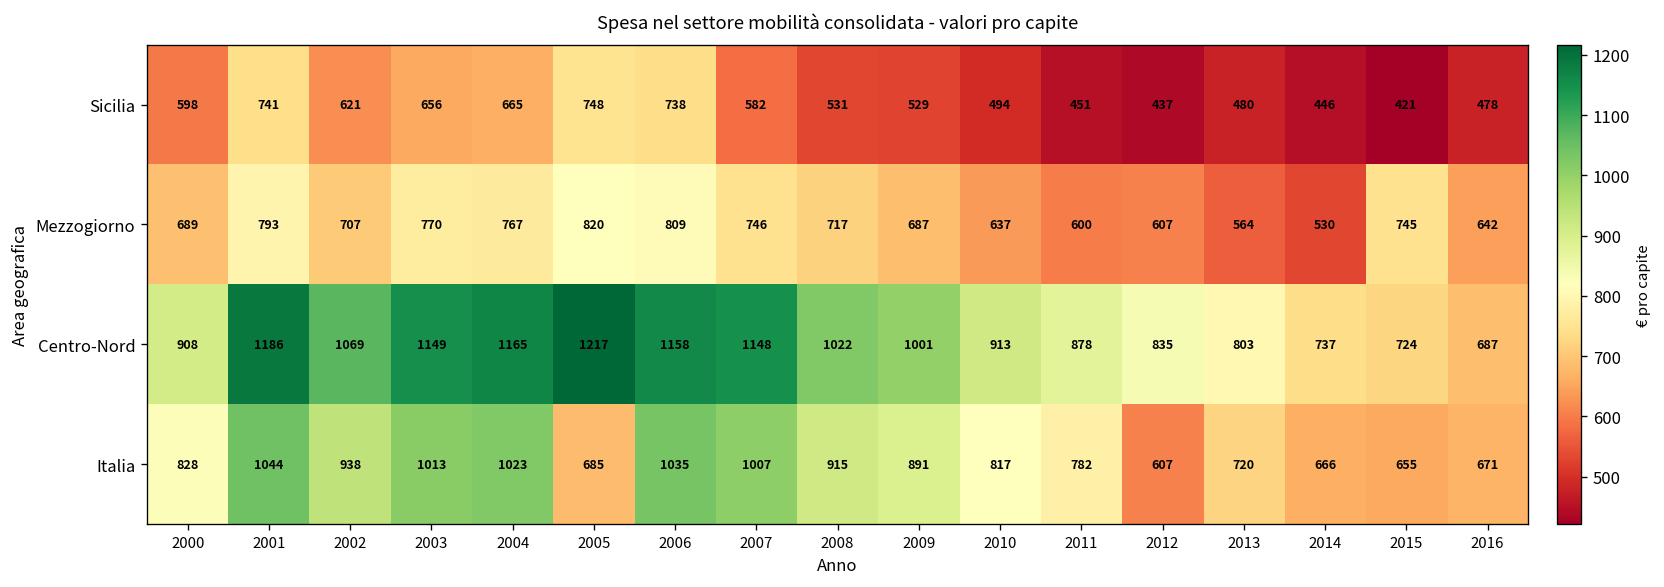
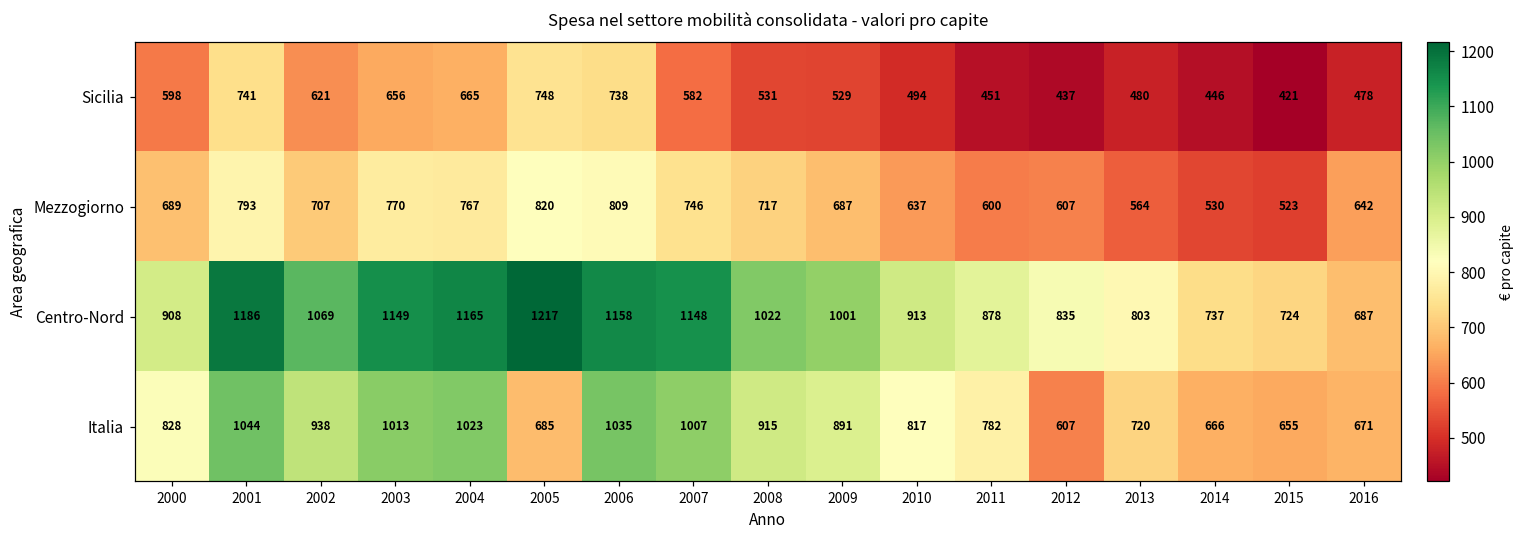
  {
    "Sicilia": {
      "2000": 598,
      "2001": 741,
      "2002": 621,
      "2003": 656,
      "2004": 665,
      "2005": 748,
      "2006": 738,
      "2007": 582,
      "2008": 531,
      "2009": 529,
      "2010": 494,
      "2011": 451,
      "2012": 437,
      "2013": 480,
      "2014": 446,
      "2015": 421,
      "2016": 478
    },
    "Mezzogiorno": {
      "2000": 689,
      "2001": 793,
      "2002": 707,
      "2003": 770,
      "2004": 767,
      "2005": 820,
      "2006": 809,
      "2007": 746,
      "2008": 717,
      "2009": 687,
      "2010": 637,
      "2011": 600,
      "2012": 607,
      "2013": 564,
      "2014": 530,
-     "2015": 745,
+     "2015": 523,
      "2016": 642
    },
    "Centro-Nord": {
      "2000": 908,
      "2001": 1186,
      "2002": 1069,
      "2003": 1149,
      "2004": 1165,
      "2005": 1217,
      "2006": 1158,
      "2007": 1148,
      "2008": 1022,
      "2009": 1001,
      "2010": 913,
      "2011": 878,
      "2012": 835,
      "2013": 803,
      "2014": 737,
      "2015": 724,
      "2016": 687
    },
    "Italia": {
      "2000": 828,
      "2001": 1044,
      "2002": 938,
      "2003": 1013,
      "2004": 1023,
      "2005": 685,
      "2006": 1035,
      "2007": 1007,
      "2008": 915,
      "2009": 891,
      "2010": 817,
      "2011": 782,
      "2012": 607,
      "2013": 720,
      "2014": 666,
      "2015": 655,
      "2016": 671
    }
  }
